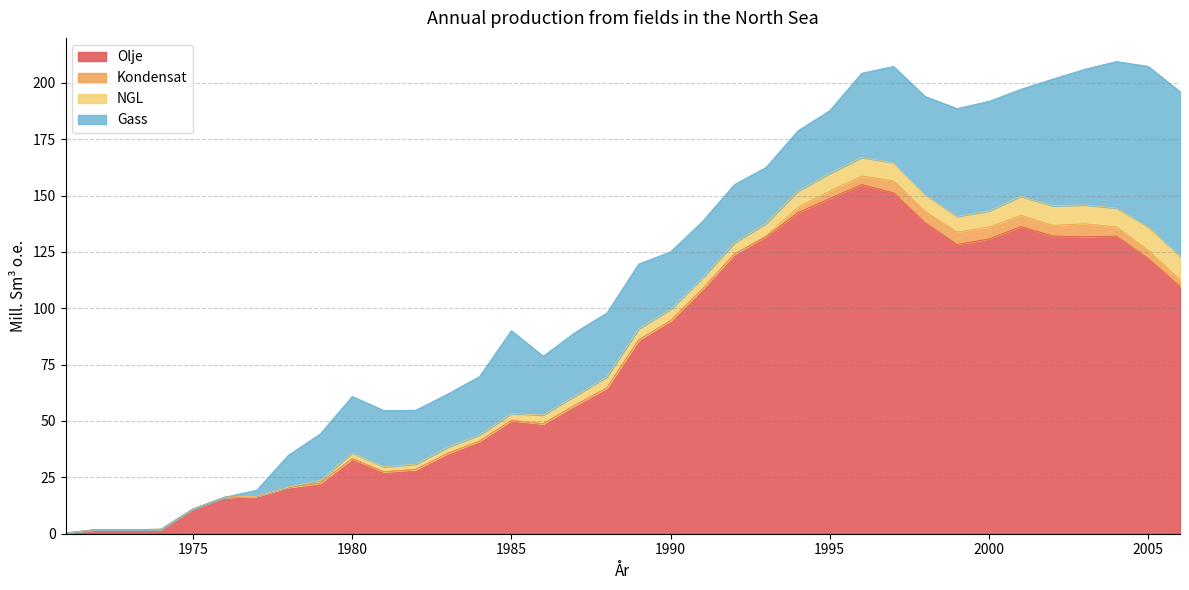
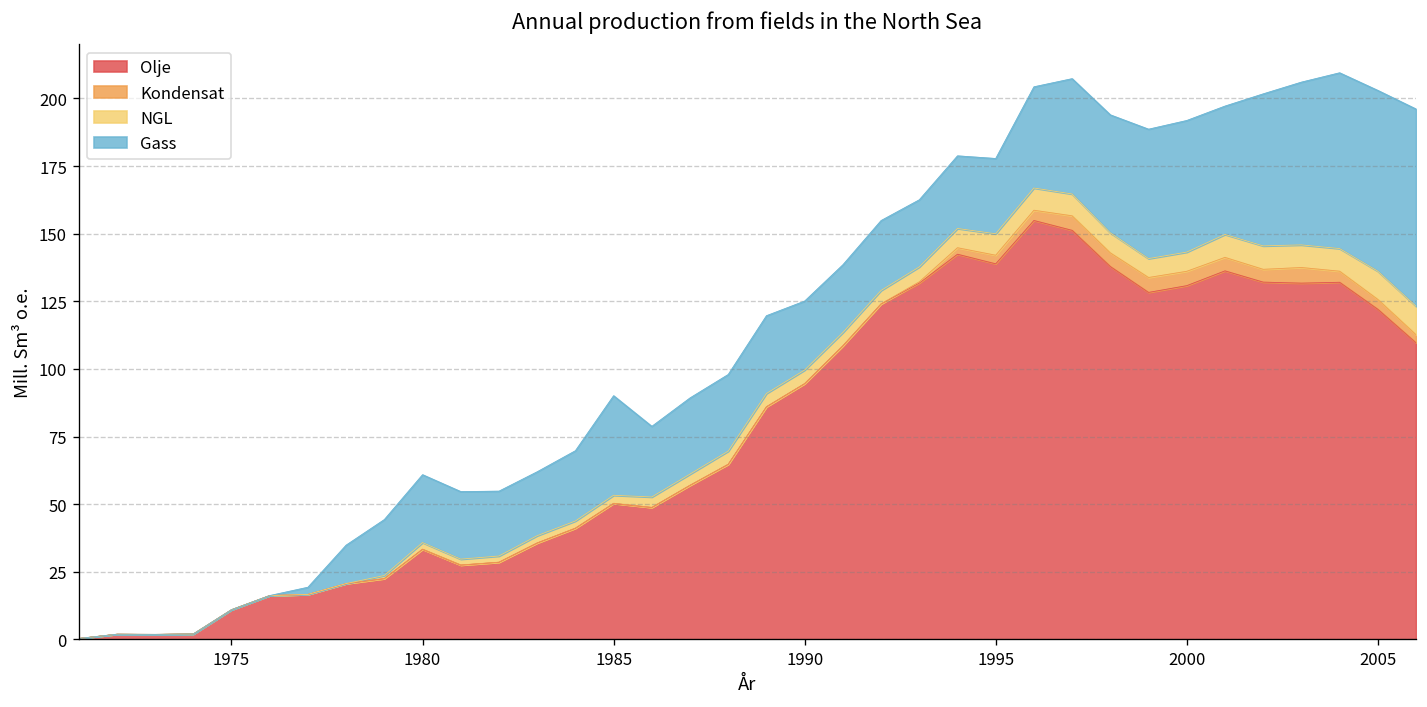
  {
    "Olje": {
-     "1995": 149,
+     "1995": 139,
      "2000": 131,
      "2005": 122
    },
    "Gass": {
      "1980": 25,
      "1985": 37,
      "1990": 25,
      "1995": 28,
      "2000": 49,
-     "2005": 71
+     "2005": 67
    }
  }
